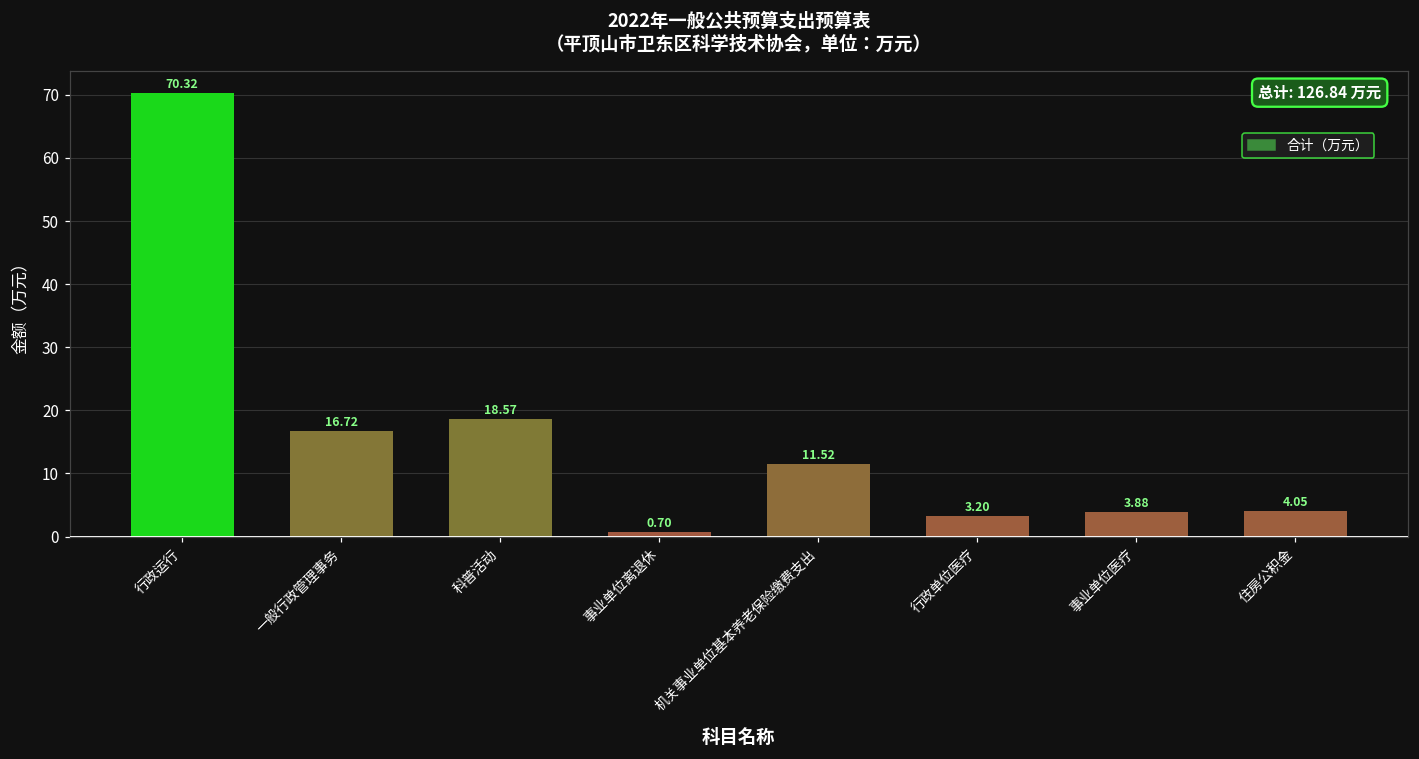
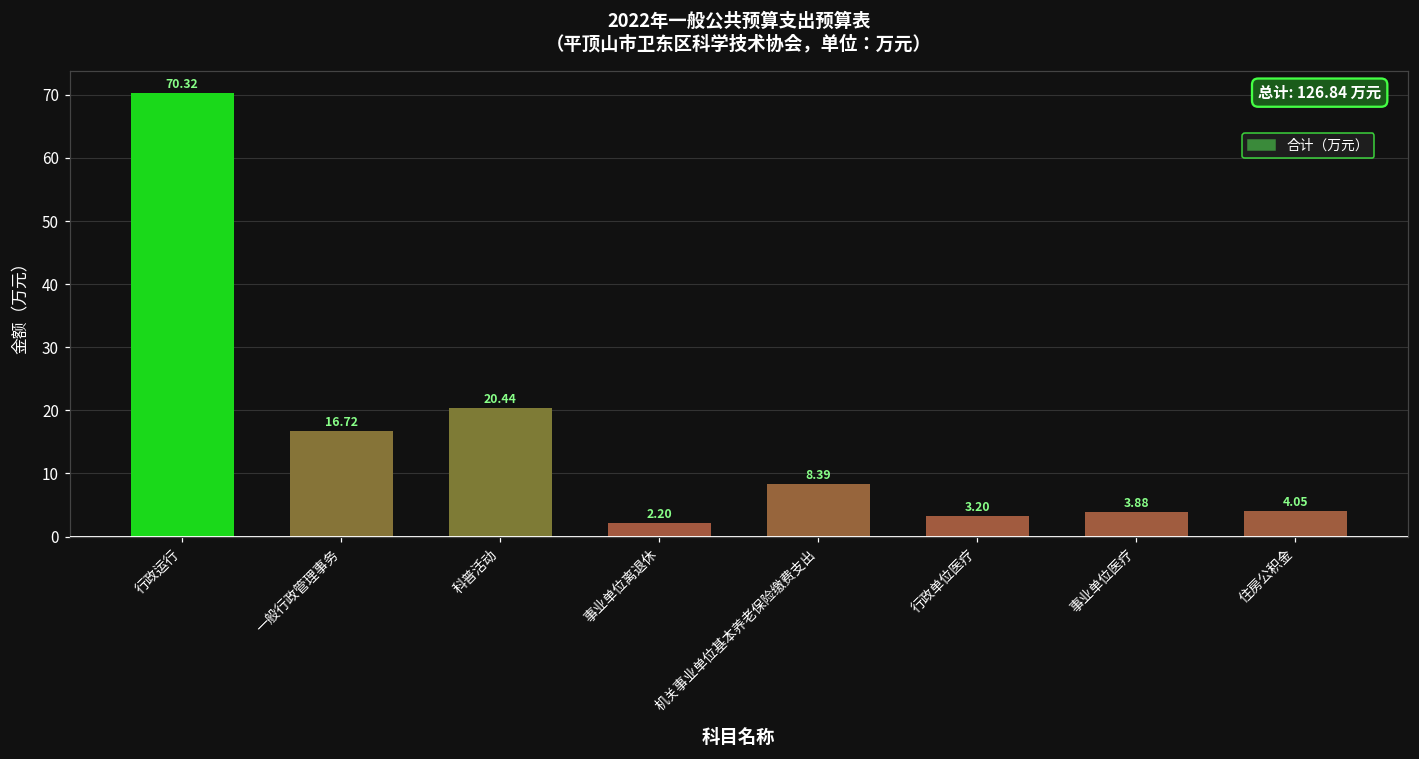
  {
    "行政运行": 70.32,
    "一般行政管理事务": 16.72,
-   "科普活动": 18.57,
-   "事业单位离退休": 0.70,
-   "机关事业单位基本养老保险缴费支出": 11.52,
+   "科普活动": 20.44,
+   "事业单位离退休": 2.20,
+   "机关事业单位基本养老保险缴费支出": 8.39,
    "行政单位医疗": 3.20,
    "事业单位医疗": 3.88,
    "住房公积金": 4.05
  }
